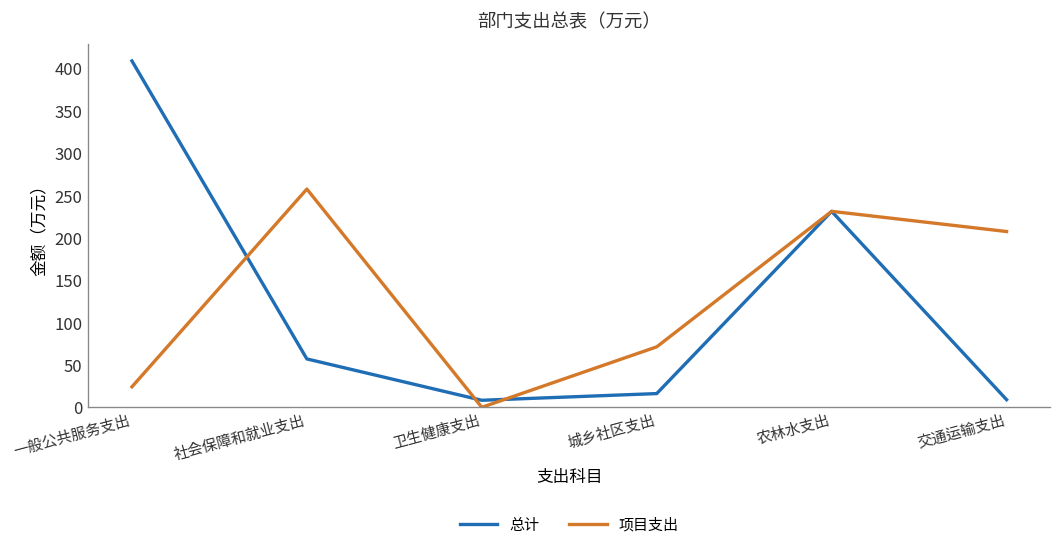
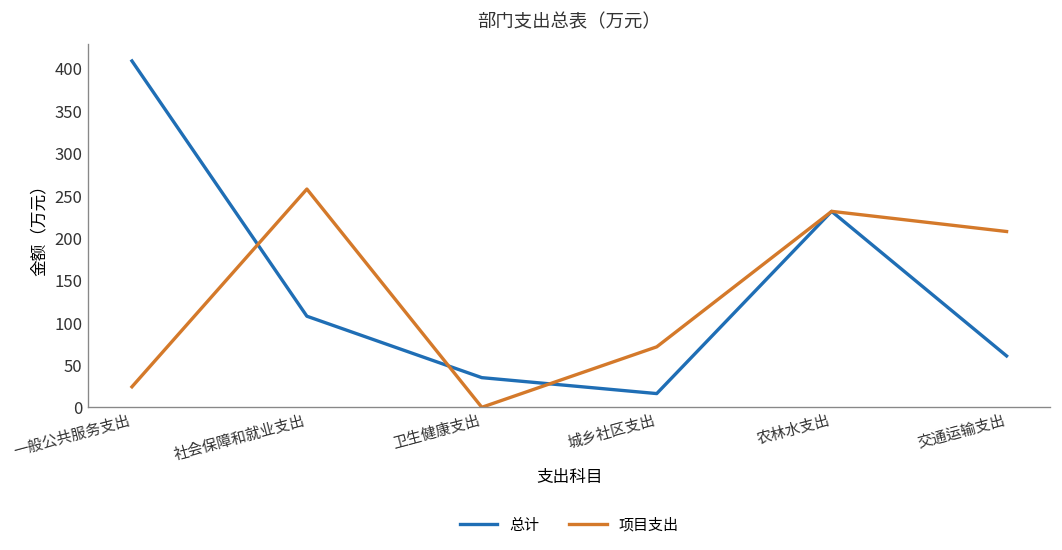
  {
    "总计": {
      "一般公共服务支出": 410,
-     "社会保障和就业支出": 60,
-     "卫生健康支出": 10,
+     "社会保障和就业支出": 110,
+     "卫生健康支出": 30,
      "城乡社区支出": 20,
-     "交通运输支出": 10
+     "交通运输支出": 60
    },
    "项目支出": {
      "一般公共服务支出": 20,
      "社会保障和就业支出": 260,
      "卫生健康支出": 0,
      "城乡社区支出": 70,
      "交通运输支出": 210
    }
  }
